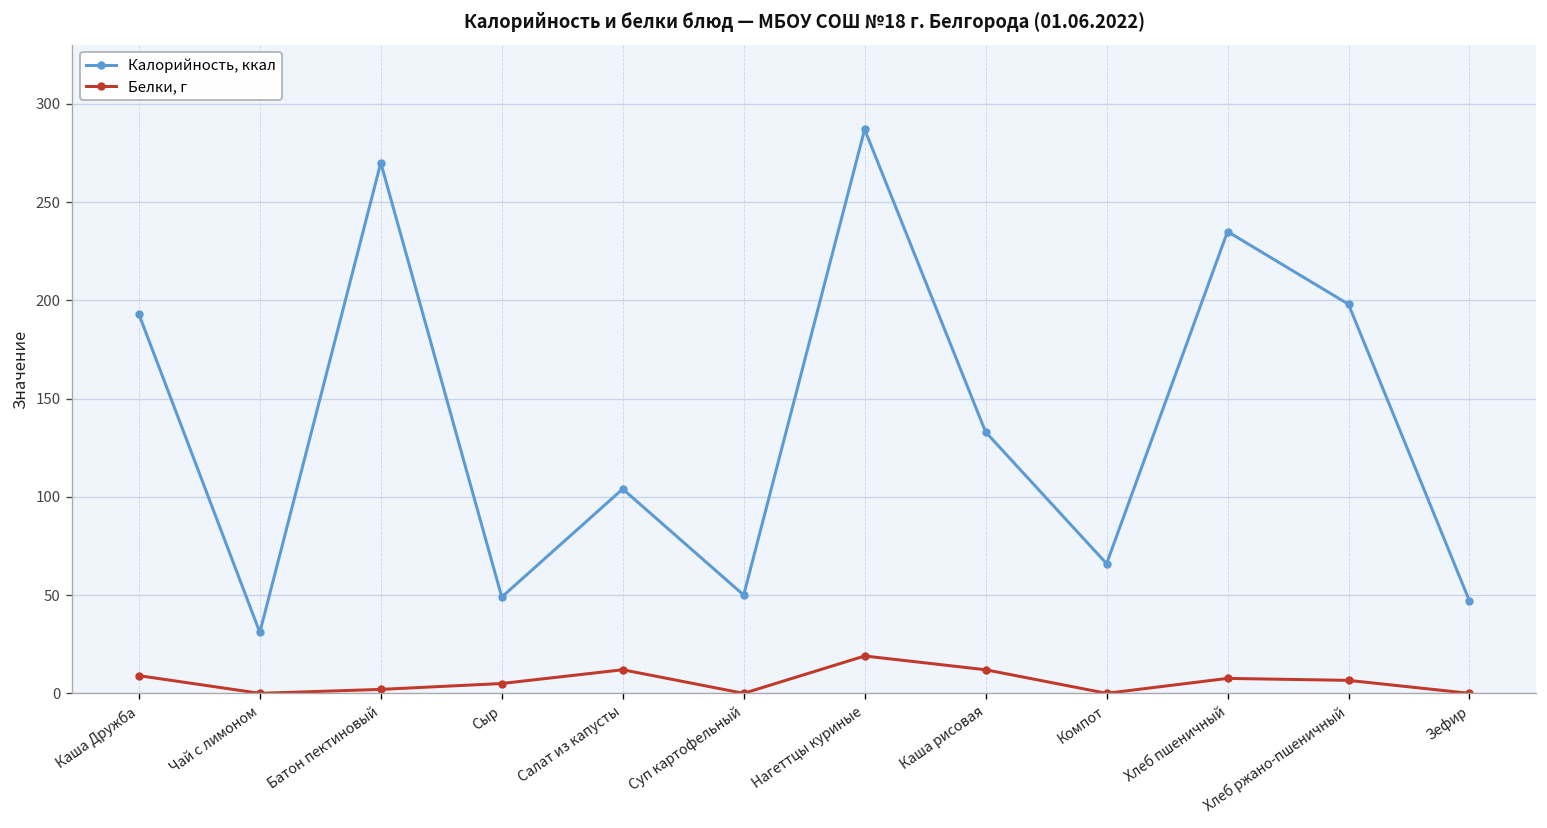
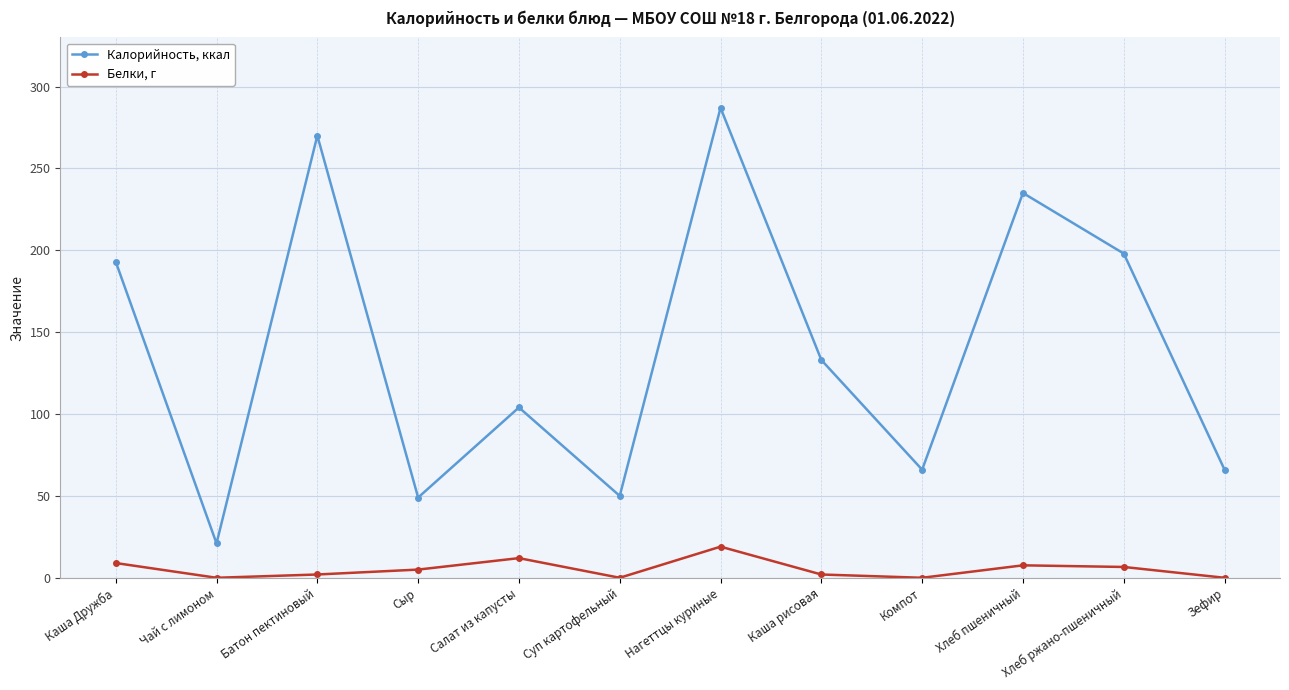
  {
    "Калорийность, ккал": {
      "Каша Дружба": 193,
-     "Чай с лимоном": 31,
+     "Чай с лимоном": 21,
      "Батон пектиновый": 270,
      "Сыр": 49,
      "Салат из капусты": 104,
      "Суп картофельный": 50,
      "Нагеттцы куриные": 287,
      "Каша рисовая": 133,
      "Компот": 66,
      "Хлеб пшеничный": 235,
      "Хлеб ржано-пшеничный": 198,
-     "Зефир": 47
+     "Зефир": 66
    },
    "Белки, г": {
      "Каша Дружба": 9,
      "Чай с лимоном": 0,
      "Батон пектиновый": 2,
      "Сыр": 5,
      "Салат из капусты": 12,
      "Суп картофельный": 0,
      "Нагеттцы куриные": 19,
-     "Каша рисовая": 12,
+     "Каша рисовая": 2,
      "Компот": 0,
      "Хлеб пшеничный": 8,
      "Хлеб ржано-пшеничный": 7,
      "Зефир": 0
    }
  }
